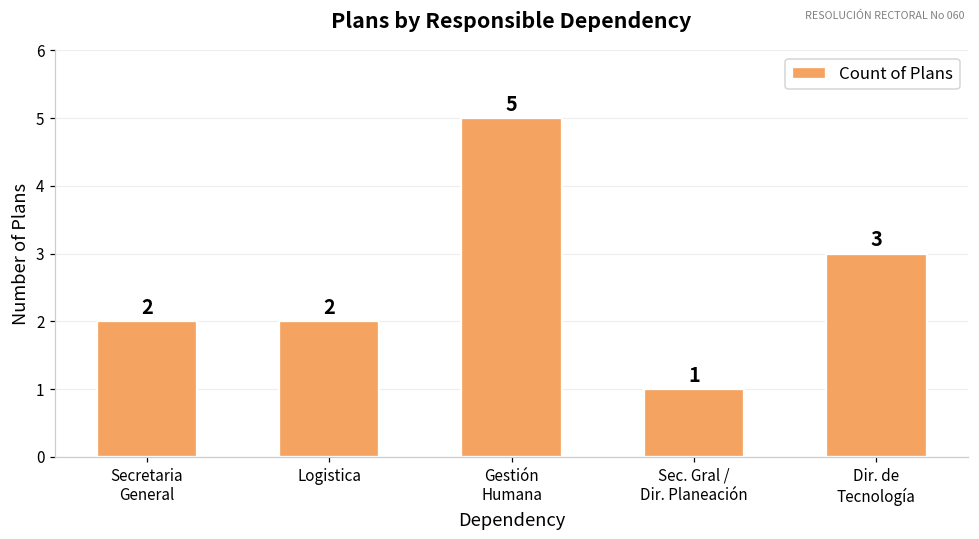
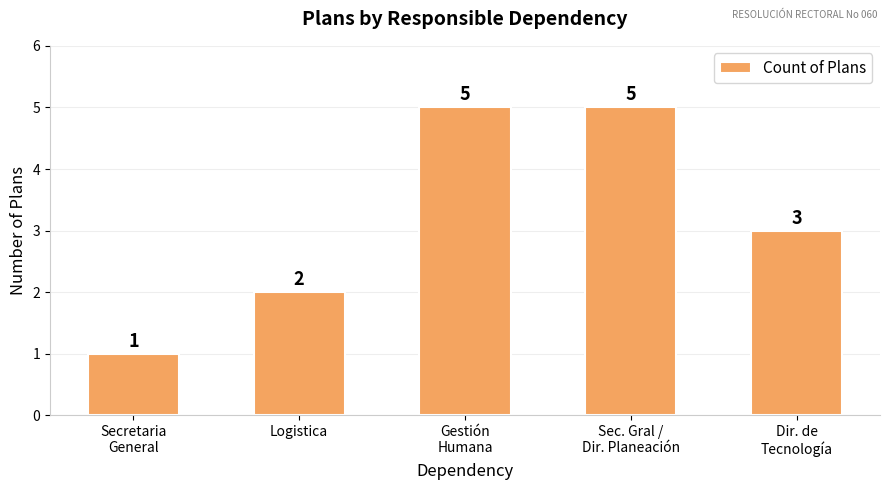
  {
-   "Secretaria General": 2,
+   "Secretaria General": 1,
    "Logistica": 2,
    "Gestión Humana": 5,
-   "Sec. Gral / Dir. Planeación": 1,
+   "Sec. Gral / Dir. Planeación": 5,
    "Dir. de Tecnología": 3
  }
